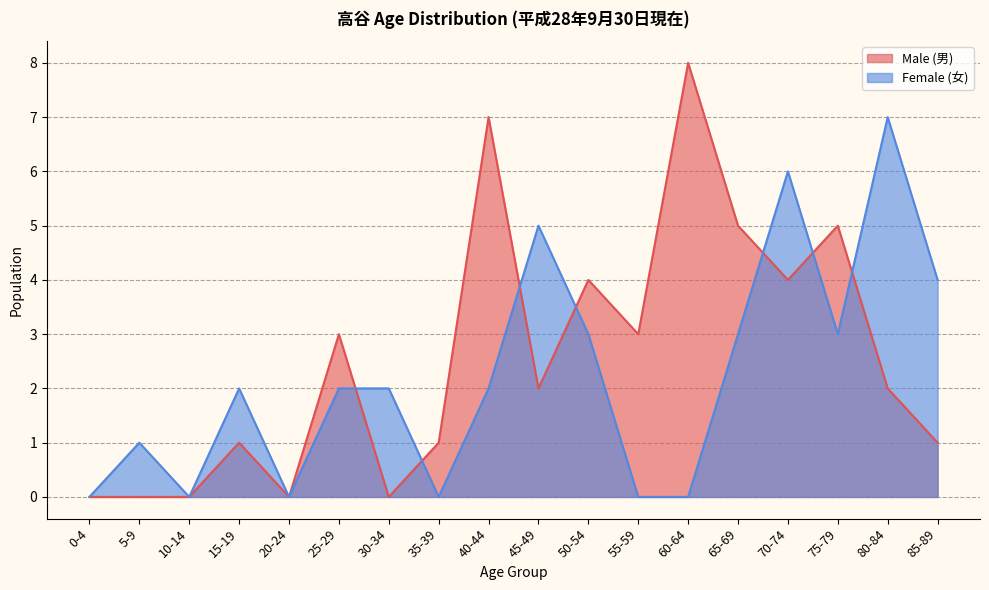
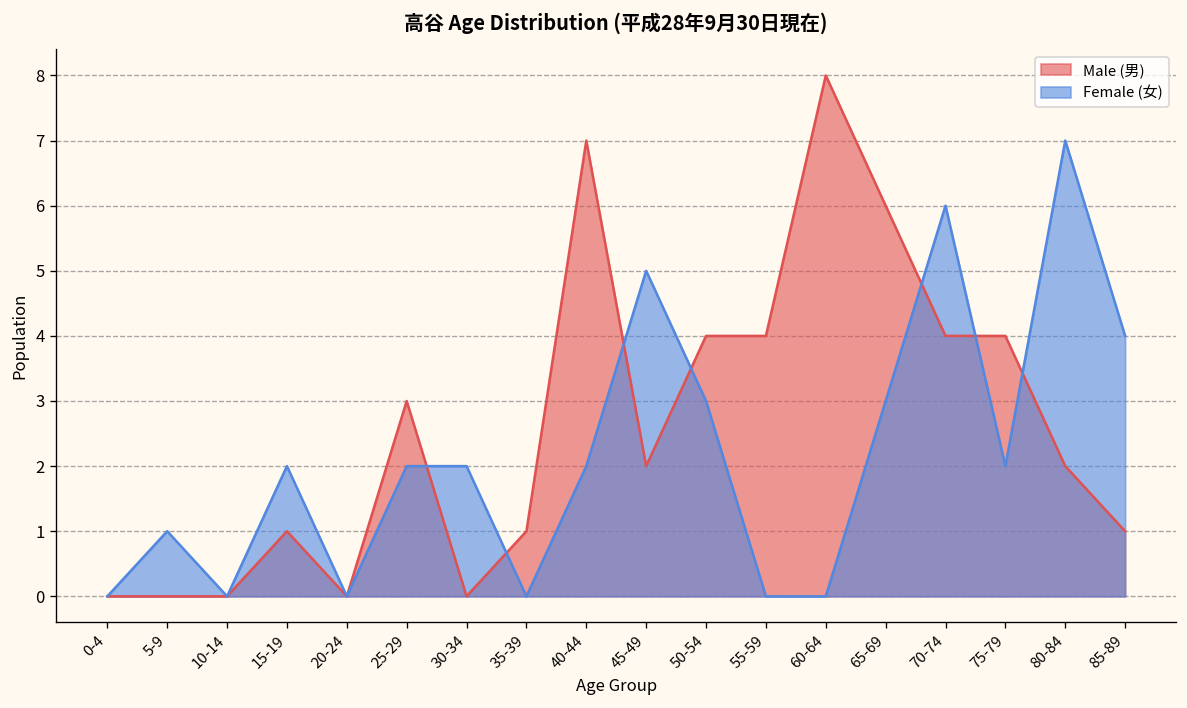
  {
    "Male (男)": {
      "5-9": 0,
      "15-19": 1,
      "25-29": 3,
      "30-34": 0,
      "35-39": 1,
      "40-44": 7,
      "45-49": 2,
      "50-54": 4,
-     "55-59": 3,
+     "55-59": 4,
      "60-64": 8,
-     "65-69": 5,
+     "65-69": 6,
      "70-74": 4,
-     "75-79": 5,
+     "75-79": 4,
      "80-84": 2,
      "85-89": 1
    },
    "Female (女)": {
      "5-9": 1,
      "15-19": 2,
      "25-29": 2,
      "30-34": 2,
      "35-39": 0,
      "40-44": 2,
      "45-49": 5,
      "50-54": 3,
      "55-59": 0,
      "60-64": 0,
      "65-69": 3,
      "70-74": 6,
-     "75-79": 3,
+     "75-79": 2,
      "80-84": 7,
      "85-89": 4
    }
  }
